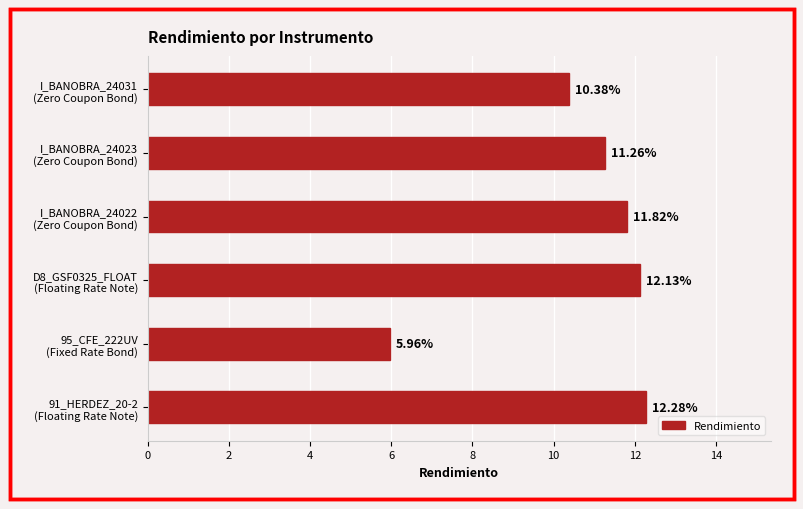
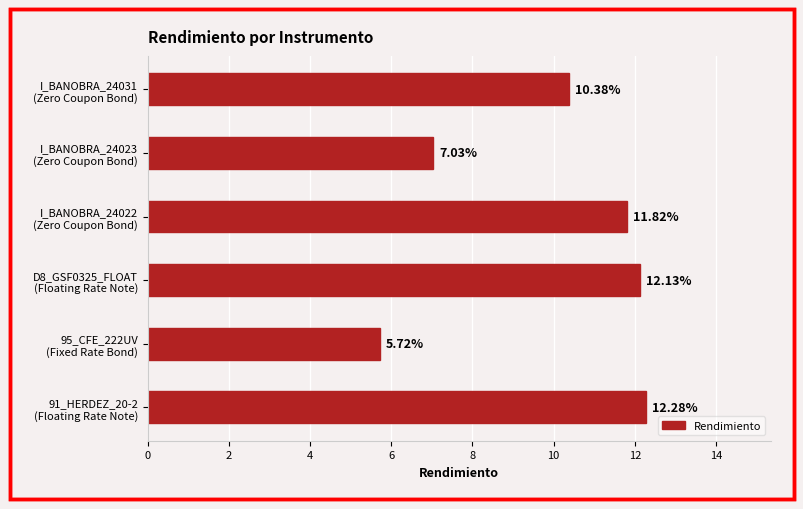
  {
    "I_BANOBRA_24031 (Zero Coupon Bond)": "10.38%",
-   "I_BANOBRA_24023 (Zero Coupon Bond)": "11.26%",
+   "I_BANOBRA_24023 (Zero Coupon Bond)": "7.03%",
    "I_BANOBRA_24022 (Zero Coupon Bond)": "11.82%",
    "D8_GSF0325_FLOAT (Floating Rate Note)": "12.13%",
-   "95_CFE_222UV (Fixed Rate Bond)": "5.96%",
+   "95_CFE_222UV (Fixed Rate Bond)": "5.72%",
    "91_HERDEZ_20-2 (Floating Rate Note)": "12.28%"
  }
